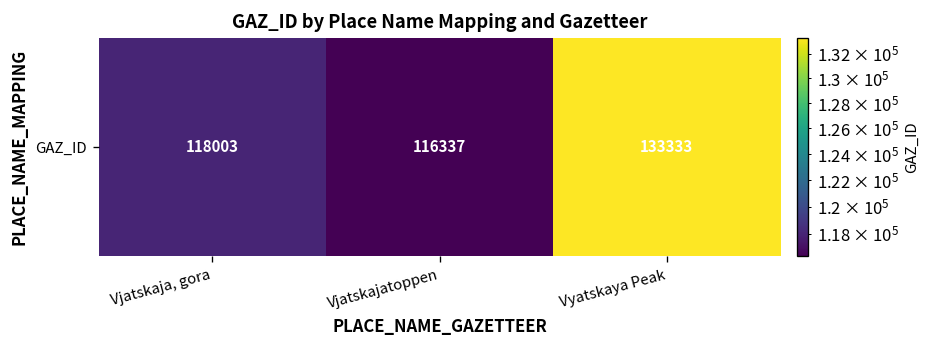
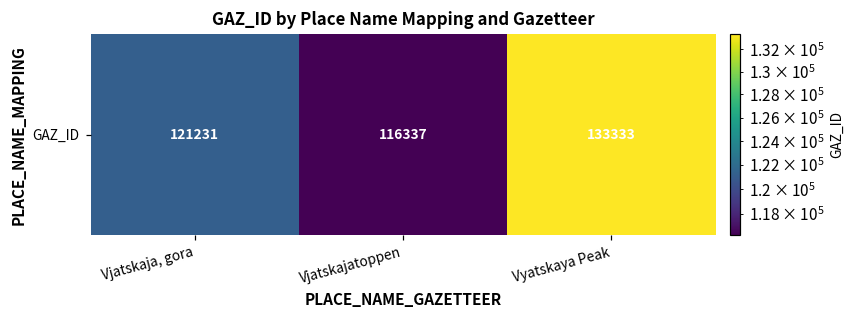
  {
    "GAZ_ID": {
-     "Vjatskaja, gora": 118003,
+     "Vjatskaja, gora": 121231,
      "Vjatskajatoppen": 116337,
      "Vyatskaya Peak": 133333
    }
  }
